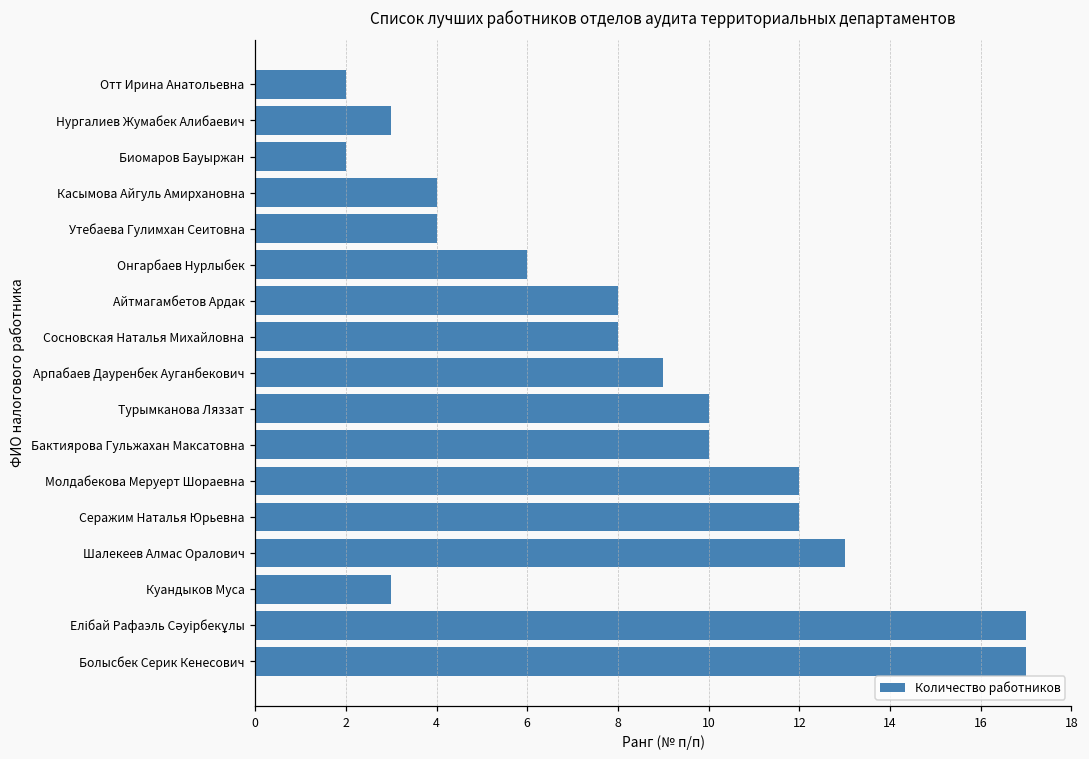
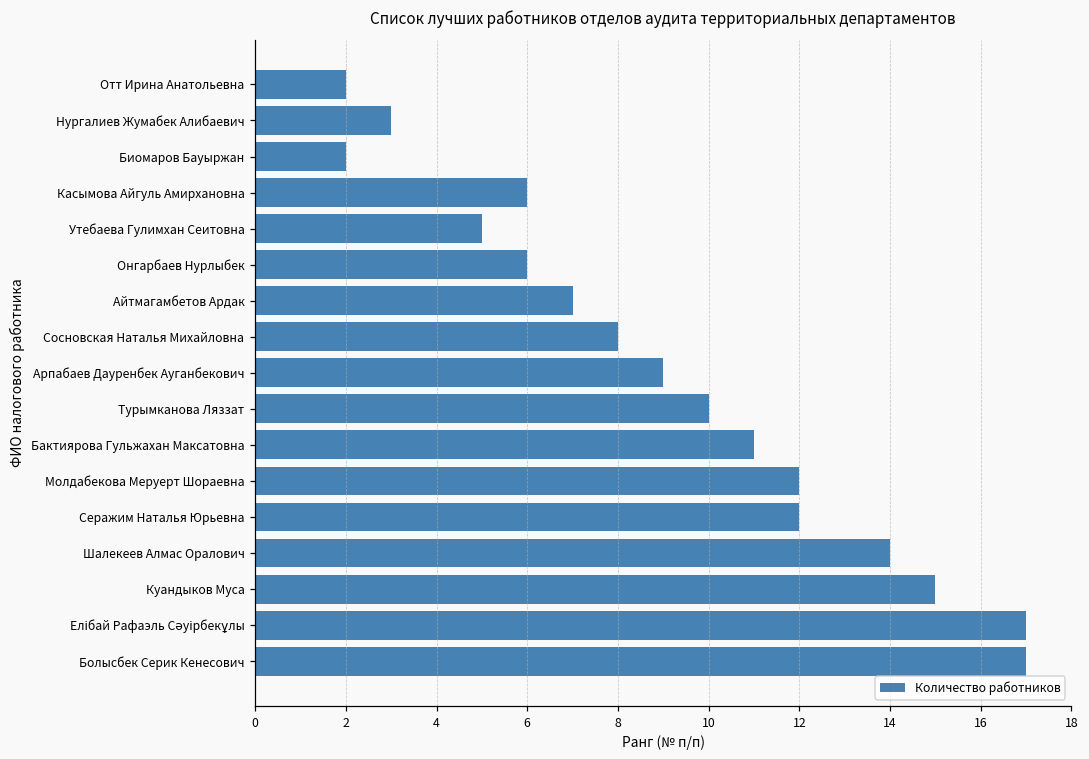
  {
    "Отт Ирина Анатольевна": 2,
    "Нургалиев Жумабек Алибаевич": 3,
    "Биомаров Бауыржан": 2,
-   "Касымова Айгуль Амирхановна": 4,
-   "Утебаева Гулимхан Сеитовна": 4,
+   "Касымова Айгуль Амирхановна": 6,
+   "Утебаева Гулимхан Сеитовна": 5,
    "Онгарбаев Нурлыбек": 6,
-   "Айтмагамбетов Ардак": 8,
+   "Айтмагамбетов Ардак": 7,
    "Сосновская Наталья Михайловна": 8,
    "Арпабаев Дауренбек Ауганбекович": 9,
    "Турымканова Ляззат": 10,
-   "Бактиярова Гульжахан Максатовна": 10,
+   "Бактиярова Гульжахан Максатовна": 11,
    "Молдабекова Меруерт Шораевна": 12,
    "Серажим Наталья Юрьевна": 12,
-   "Шалекеев Алмас Оралович": 13,
-   "Куандыков Муса": 3,
+   "Шалекеев Алмас Оралович": 14,
+   "Куандыков Муса": 15,
    "Елібай Рафаэль Сәуірбекұлы": 17,
    "Болысбек Серик Кенесович": 17
  }
